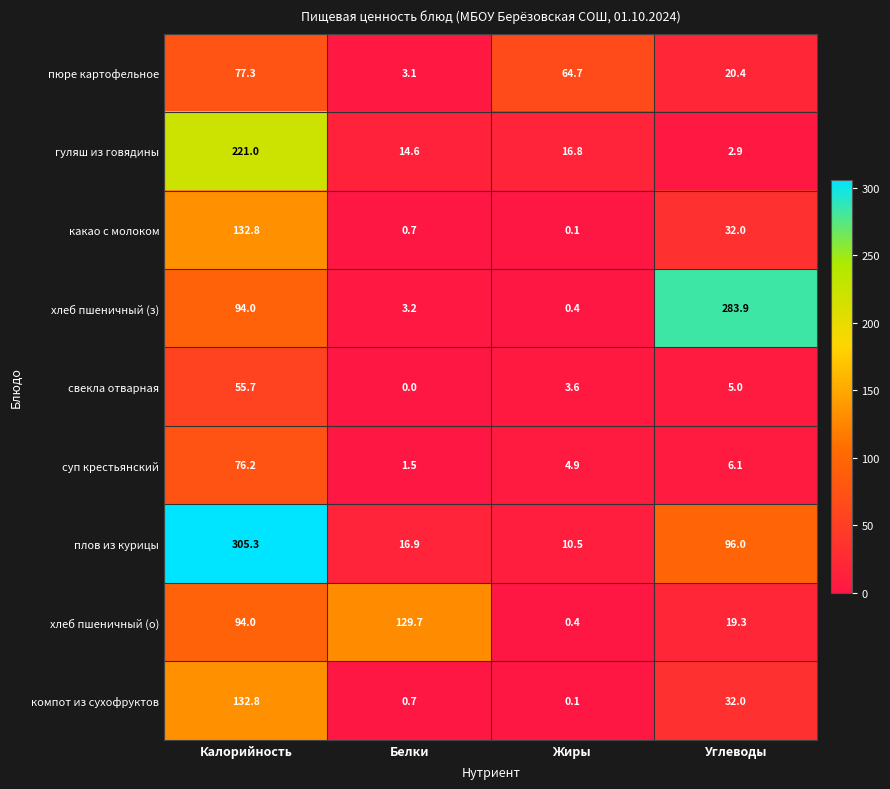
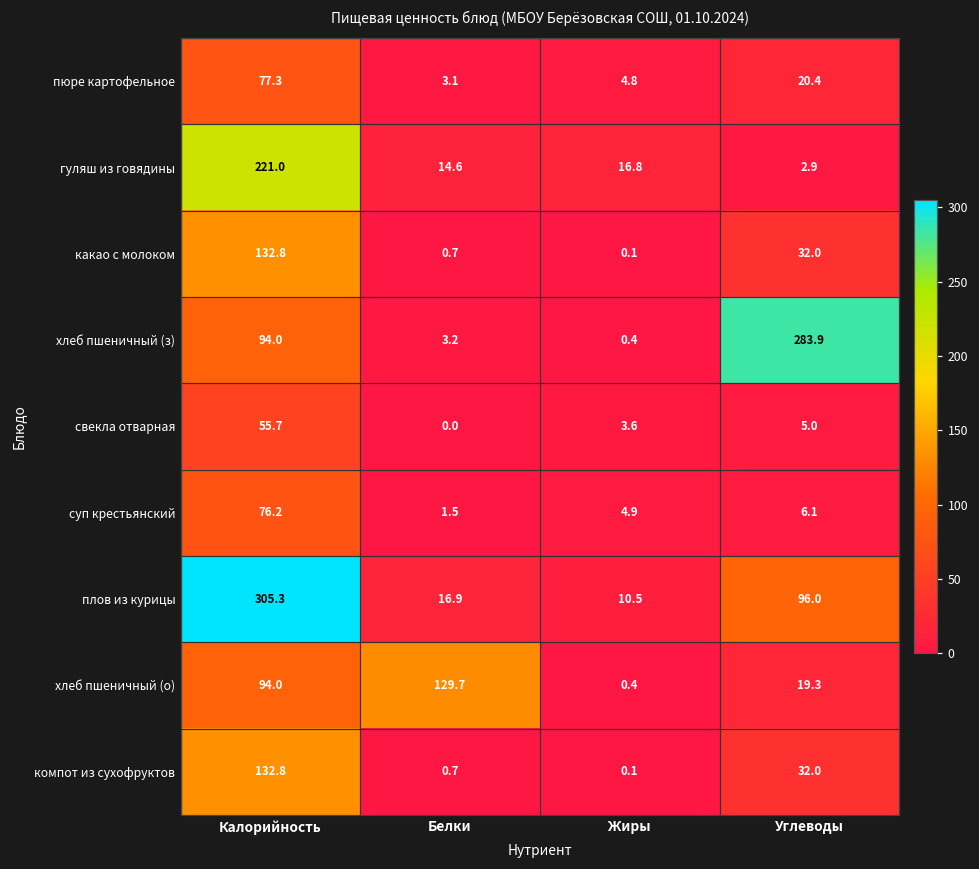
  {
    "пюре картофельное": {
      "Калорийность": 77.3,
      "Белки": 3.1,
-     "Жиры": 64.7,
+     "Жиры": 4.8,
      "Углеводы": 20.4
    },
    "гуляш из говядины": {
      "Калорийность": 221.0,
      "Белки": 14.6,
      "Жиры": 16.8,
      "Углеводы": 2.9
    },
    "какао с молоком": {
      "Калорийность": 132.8,
      "Белки": 0.7,
      "Жиры": 0.1,
      "Углеводы": 32.0
    },
    "хлеб пшеничный (з)": {
      "Калорийность": 94.0,
      "Белки": 3.2,
      "Жиры": 0.4,
      "Углеводы": 283.9
    },
    "свекла отварная": {
      "Калорийность": 55.7,
      "Белки": 0.0,
      "Жиры": 3.6,
      "Углеводы": 5.0
    },
    "суп крестьянский": {
      "Калорийность": 76.2,
      "Белки": 1.5,
      "Жиры": 4.9,
      "Углеводы": 6.1
    },
    "плов из курицы": {
      "Калорийность": 305.3,
      "Белки": 16.9,
      "Жиры": 10.5,
      "Углеводы": 96.0
    },
    "хлеб пшеничный (о)": {
      "Калорийность": 94.0,
      "Белки": 129.7,
      "Жиры": 0.4,
      "Углеводы": 19.3
    },
    "компот из сухофруктов": {
      "Калорийность": 132.8,
      "Белки": 0.7,
      "Жиры": 0.1,
      "Углеводы": 32.0
    }
  }
